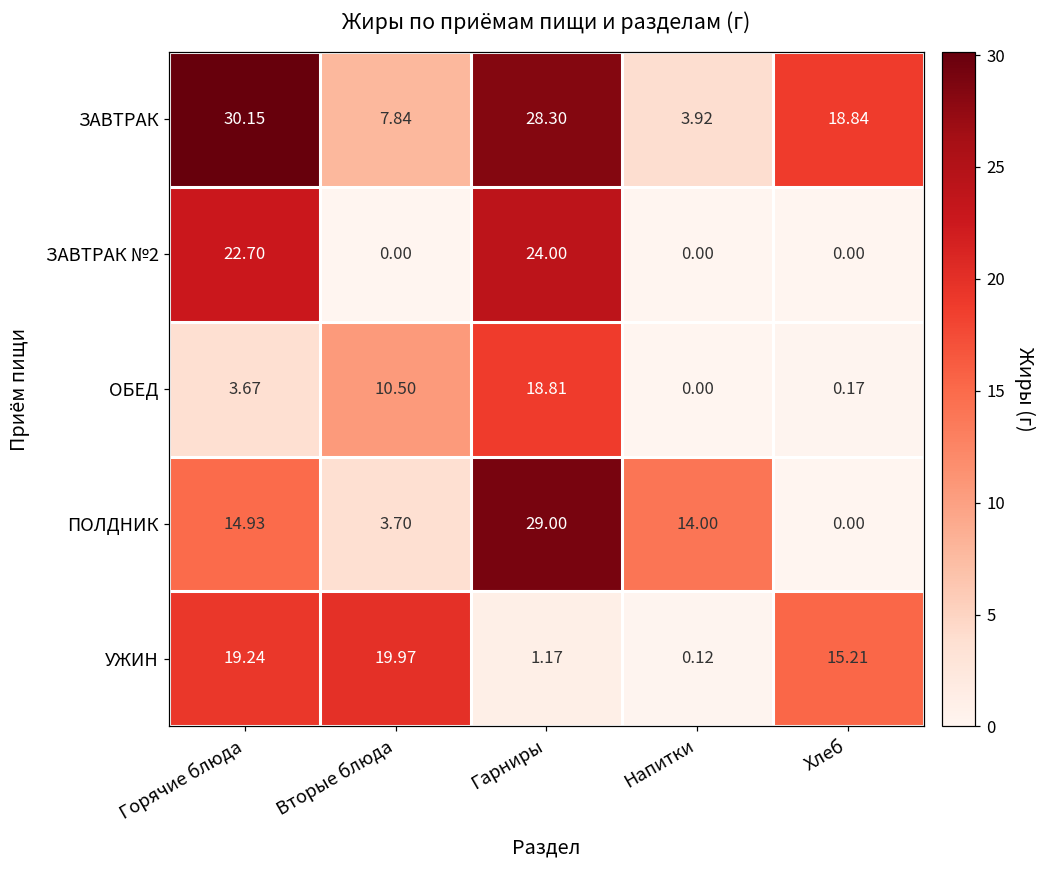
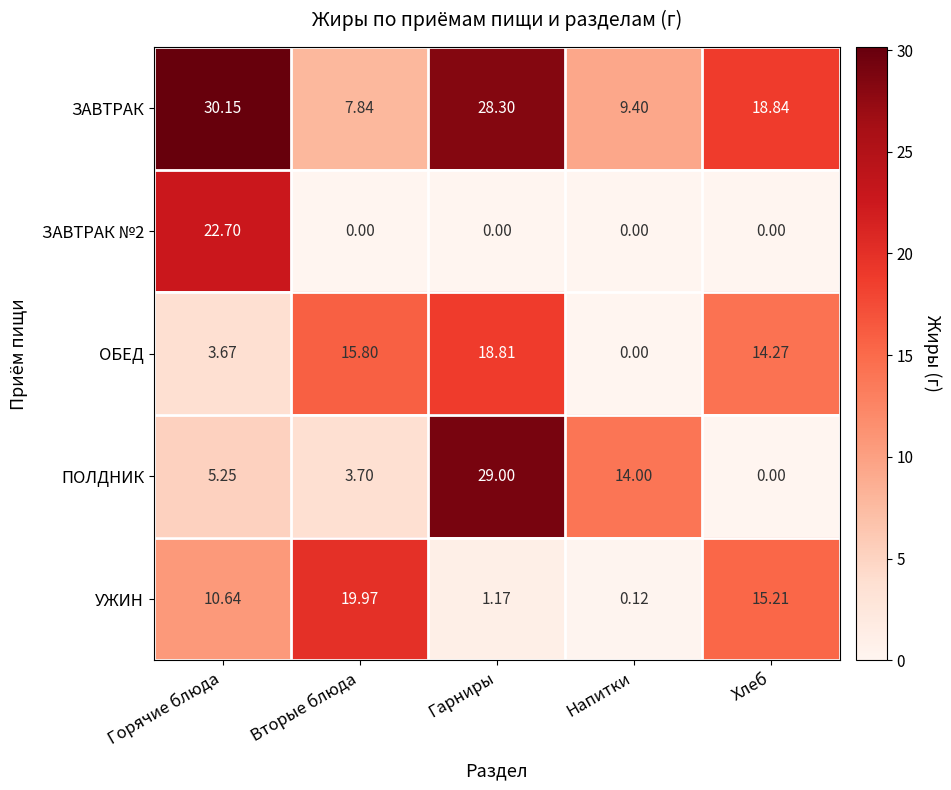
  {
    "ЗАВТРАК": {
      "Горячие блюда": 30.15,
      "Вторые блюда": 7.84,
      "Гарниры": 28.30,
-     "Напитки": 3.92,
+     "Напитки": 9.40,
      "Хлеб": 18.84
    },
    "ЗАВТРАК №2": {
      "Горячие блюда": 22.70,
      "Вторые блюда": 0.00,
-     "Гарниры": 24.00,
+     "Гарниры": 0.00,
      "Напитки": 0.00,
      "Хлеб": 0.00
    },
    "ОБЕД": {
      "Горячие блюда": 3.67,
-     "Вторые блюда": 10.50,
+     "Вторые блюда": 15.80,
      "Гарниры": 18.81,
      "Напитки": 0.00,
-     "Хлеб": 0.17
+     "Хлеб": 14.27
    },
    "ПОЛДНИК": {
-     "Горячие блюда": 14.93,
+     "Горячие блюда": 5.25,
      "Вторые блюда": 3.70,
      "Гарниры": 29.00,
      "Напитки": 14.00,
      "Хлеб": 0.00
    },
    "УЖИН": {
-     "Горячие блюда": 19.24,
+     "Горячие блюда": 10.64,
      "Вторые блюда": 19.97,
      "Гарниры": 1.17,
      "Напитки": 0.12,
      "Хлеб": 15.21
    }
  }
